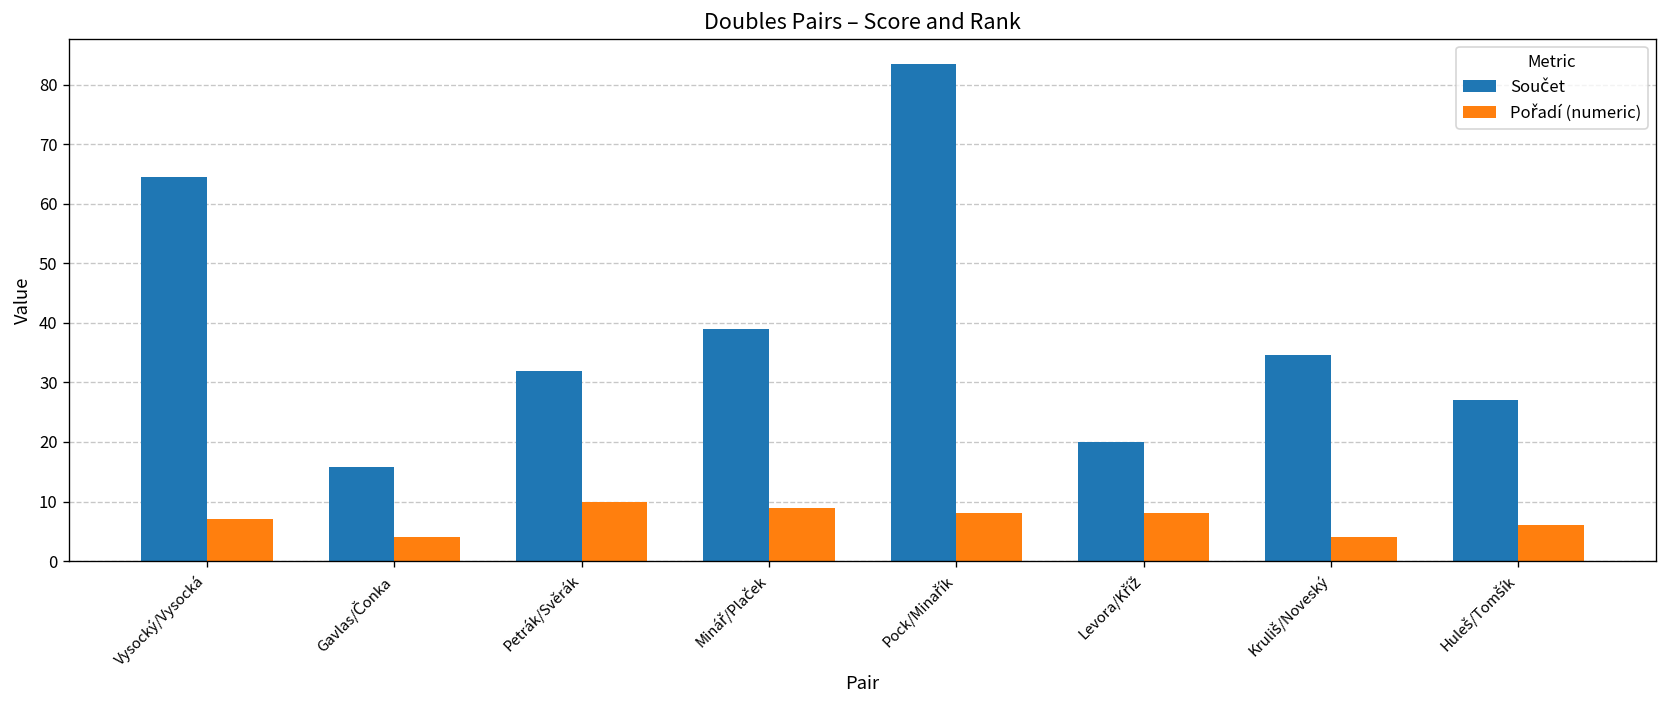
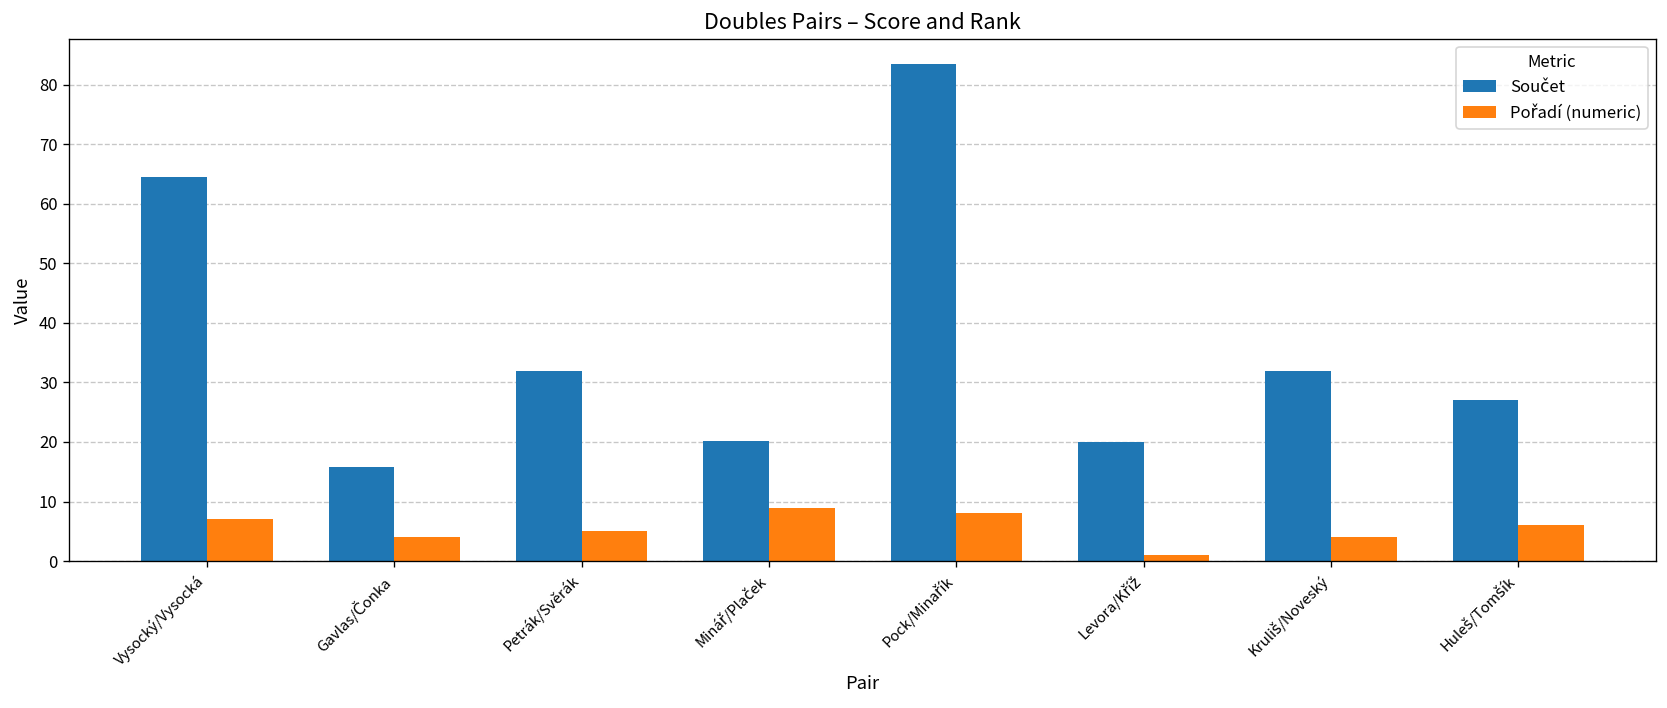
  {
    "Součet": {
      "Vysocký/Vysocká": 64,
      "Gavlas/Čonka": 16,
      "Petrák/Svěrák": 32,
-     "Minář/Plaček": 39,
+     "Minář/Plaček": 20,
      "Pock/Minařík": 84,
      "Levora/Kříž": 20,
-     "Kruliš/Noveský": 35,
+     "Kruliš/Noveský": 32,
      "Huleš/Tomšík": 27
    },
    "Pořadí (numeric)": {
      "Vysocký/Vysocká": 7,
      "Gavlas/Čonka": 4,
-     "Petrák/Svěrák": 10,
+     "Petrák/Svěrák": 5,
      "Minář/Plaček": 9,
      "Pock/Minařík": 8,
-     "Levora/Kříž": 8,
+     "Levora/Kříž": 1,
      "Kruliš/Noveský": 4,
      "Huleš/Tomšík": 6
    }
  }
